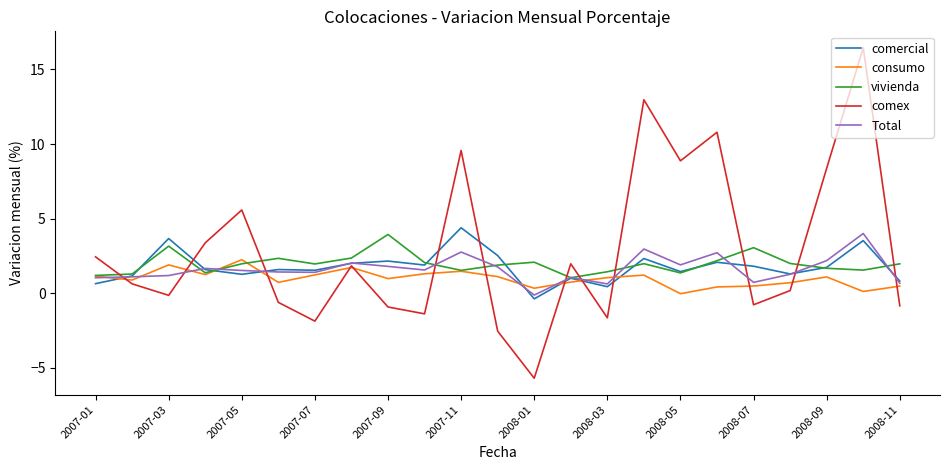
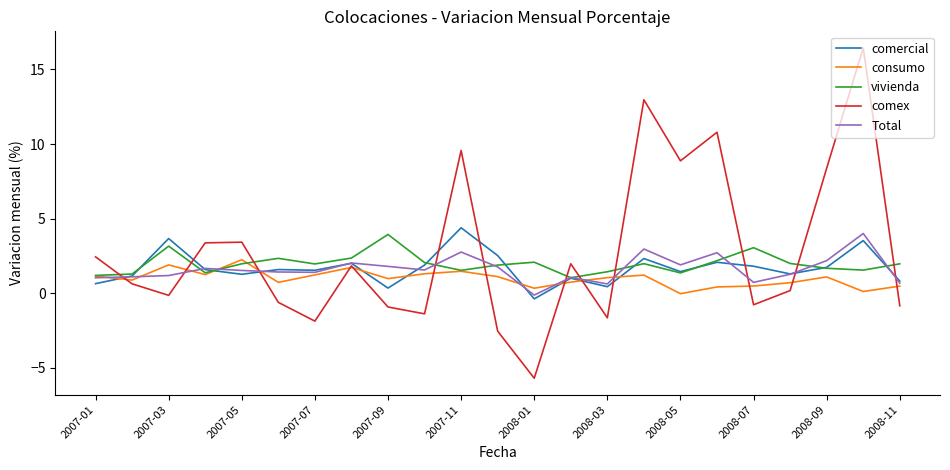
  {
    "comercial": {
      "2007-01": 0.6,
      "2007-03": 3.7,
      "2007-05": 1.3,
-     "2007-09": 2.2,
+     "2007-09": 0.4,
      "2007-11": 4.4,
      "2008-01": -0.4,
      "2008-03": 0.4,
      "2008-07": 1.8
    },
    "consumo": {
      "2007-03": 1.9,
      "2007-05": 2.2,
      "2007-07": 1.2,
      "2007-09": 1.0,
      "2008-01": 0.3,
      "2008-03": 1.0,
      "2008-05": 0.0,
      "2008-07": 0.5,
      "2008-09": 1.1,
      "2008-11": 0.5
    },
    "vivienda": {
      "2007-03": 3.2,
      "2007-05": 2.0,
      "2007-07": 2.0,
      "2007-09": 3.9,
      "2008-01": 2.1,
      "2008-03": 1.4,
      "2008-07": 3.1,
      "2008-11": 2.0
    },
    "comex": {
      "2007-01": 2.4,
      "2007-03": -0.1,
-     "2007-05": 5.6,
+     "2007-05": 3.4,
      "2007-07": -1.9,
      "2007-09": -0.9,
      "2007-11": 9.6,
      "2008-01": -5.7,
      "2008-03": -1.6,
      "2008-05": 8.9,
      "2008-07": -0.8,
      "2008-09": 8.4,
      "2008-11": -0.8
    },
    "Total": {
      "2007-03": 1.2,
      "2007-05": 1.5,
      "2007-09": 1.8,
      "2007-11": 2.8,
      "2008-01": -0.1,
      "2008-03": 0.6,
      "2008-05": 1.9,
      "2008-07": 0.7,
      "2008-09": 2.2
    }
  }
